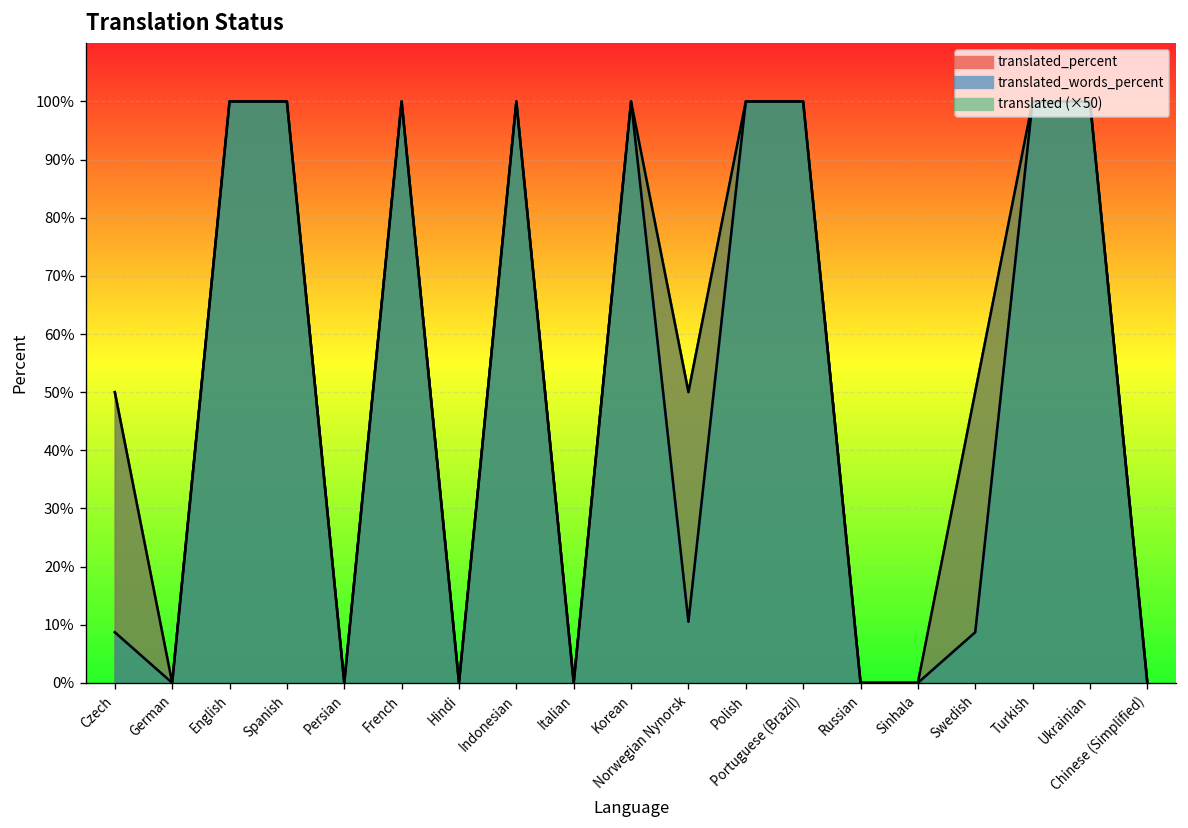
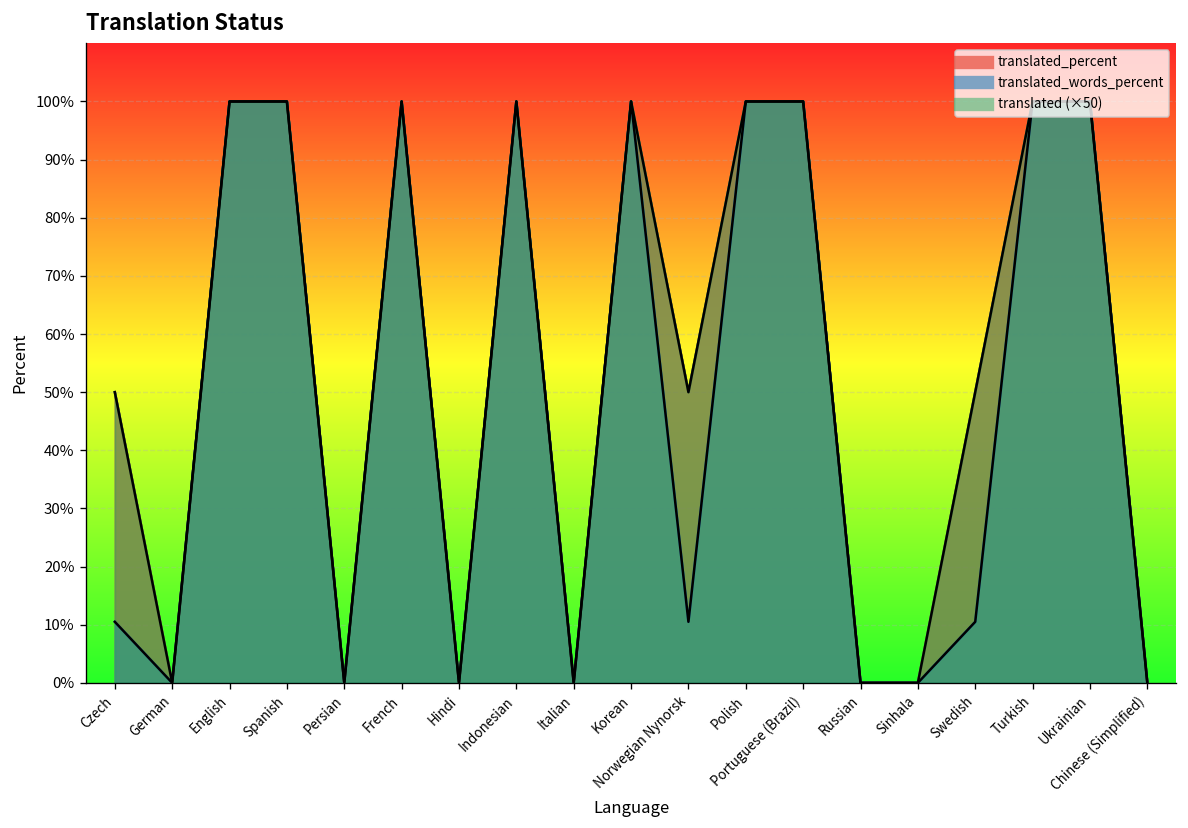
  {
    "translated_words_percent": {
-     "Czech": "9%",
+     "Czech": "11%",
      "Norwegian Nynorsk": "11%",
-     "Swedish": "9%"
+     "Swedish": "11%"
    }
  }
